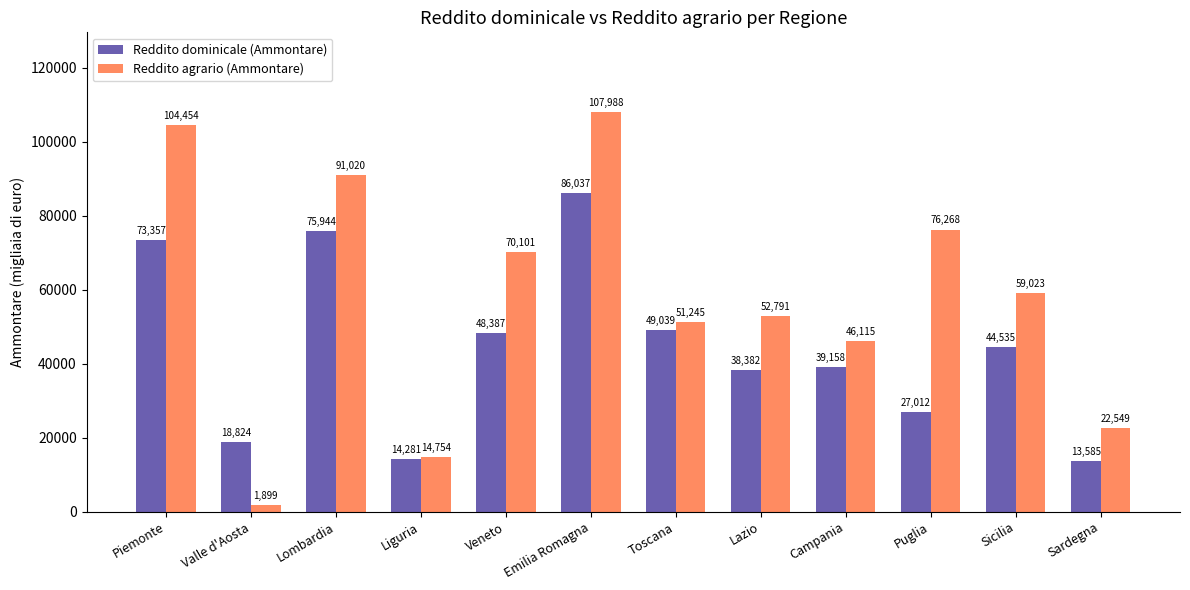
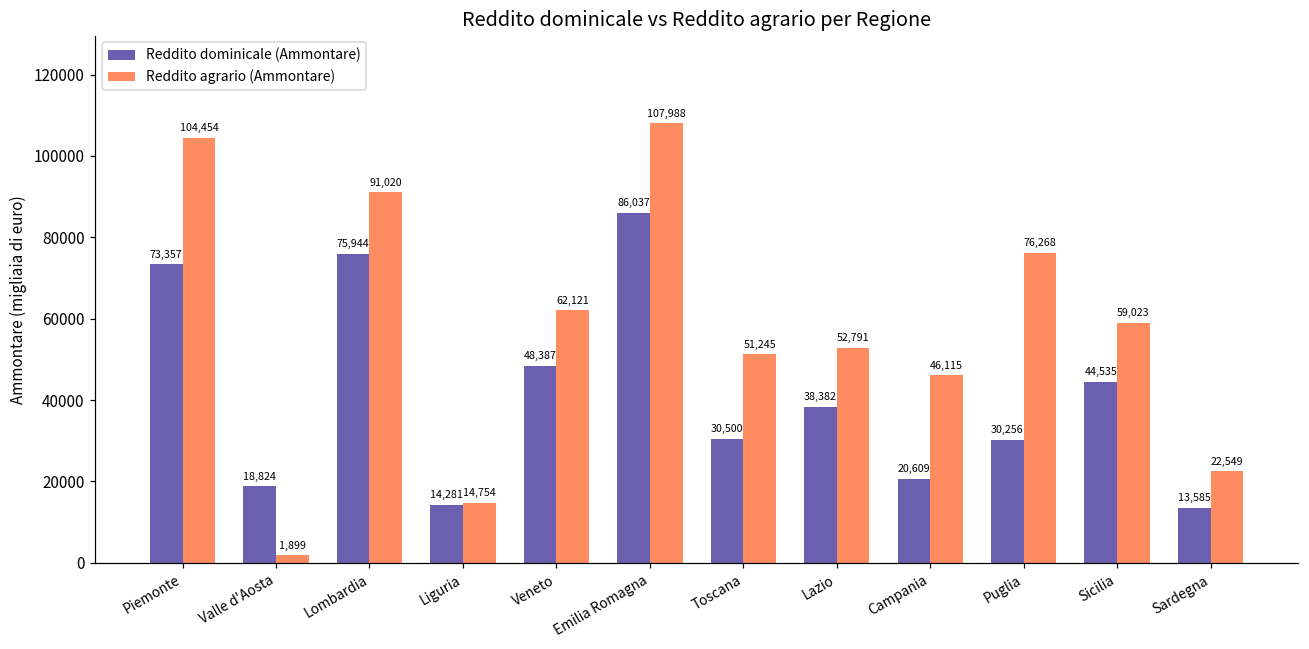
  {
    "Reddito dominicale (Ammontare)": {
      "Piemonte": "73,357",
      "Valle d'Aosta": "18,824",
      "Lombardia": "75,944",
      "Liguria": "14,281",
      "Veneto": "48,387",
      "Emilia Romagna": "86,037",
-     "Toscana": "49,039",
+     "Toscana": "30,500",
      "Lazio": "38,382",
-     "Campania": "39,158",
-     "Puglia": "27,012",
+     "Campania": "20,609",
+     "Puglia": "30,256",
      "Sicilia": "44,535",
      "Sardegna": "13,585"
    },
    "Reddito agrario (Ammontare)": {
      "Piemonte": "104,454",
      "Valle d'Aosta": "1,899",
      "Lombardia": "91,020",
      "Liguria": "14,754",
-     "Veneto": "70,101",
+     "Veneto": "62,121",
      "Emilia Romagna": "107,988",
      "Toscana": "51,245",
      "Lazio": "52,791",
      "Campania": "46,115",
      "Puglia": "76,268",
      "Sicilia": "59,023",
      "Sardegna": "22,549"
    }
  }
